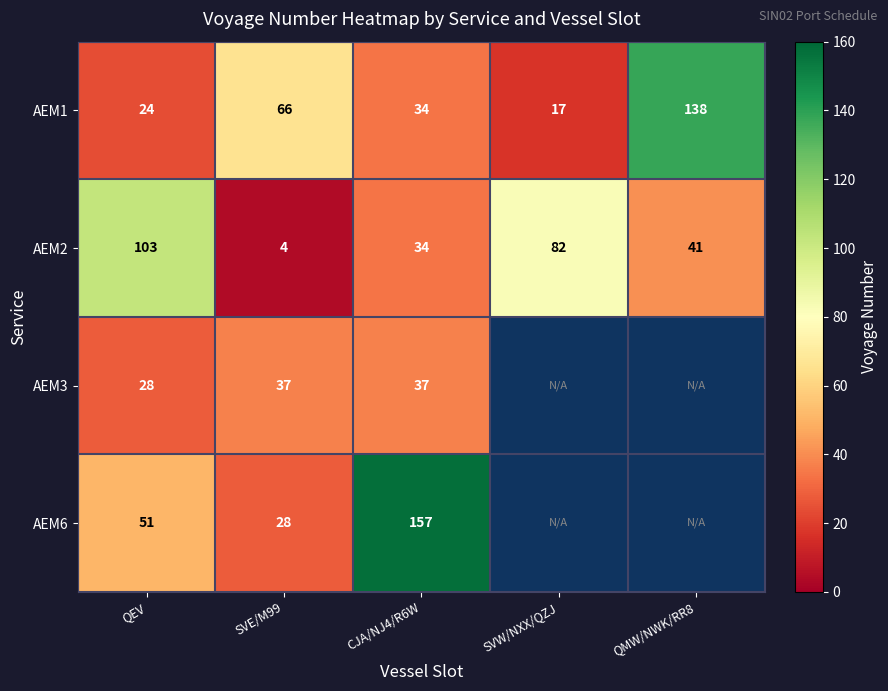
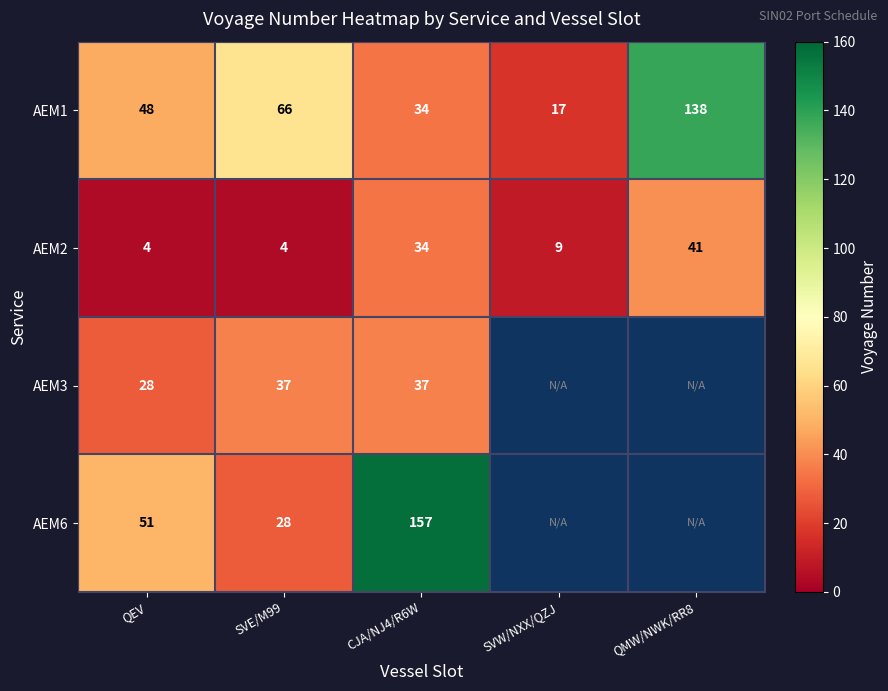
  {
    "AEM1": {
-     "QEV": 24,
+     "QEV": 48,
      "SVE/M99": 66,
      "CJA/NJ4/R6W": 34,
      "SVW/NXX/QZJ": 17,
      "QMW/NWK/RR8": 138
    },
    "AEM2": {
-     "QEV": 103,
+     "QEV": 4,
      "SVE/M99": 4,
      "CJA/NJ4/R6W": 34,
-     "SVW/NXX/QZJ": 82,
+     "SVW/NXX/QZJ": 9,
      "QMW/NWK/RR8": 41
    },
    "AEM3": {
      "QEV": 28,
      "SVE/M99": 37,
      "CJA/NJ4/R6W": 37
    },
    "AEM6": {
      "QEV": 51,
      "SVE/M99": 28,
      "CJA/NJ4/R6W": 157
    }
  }
